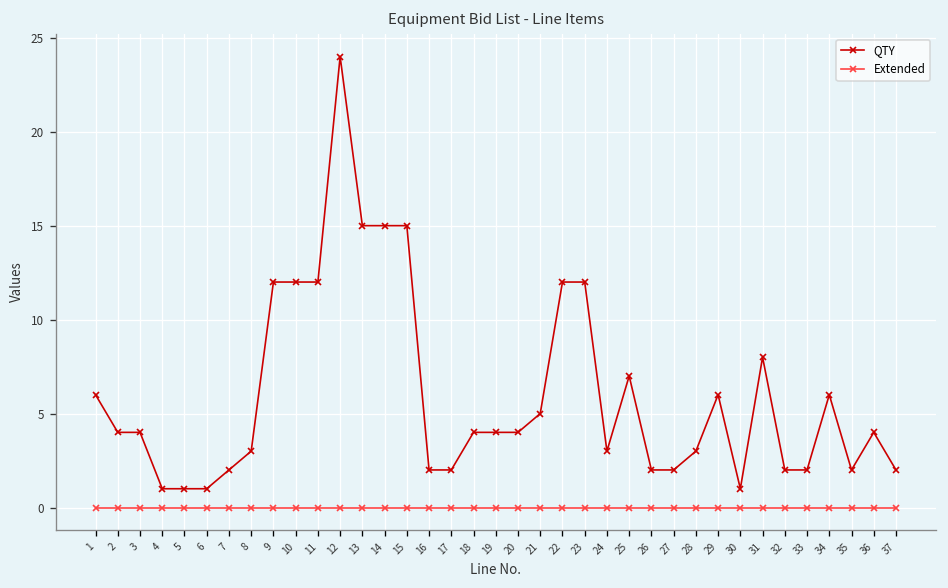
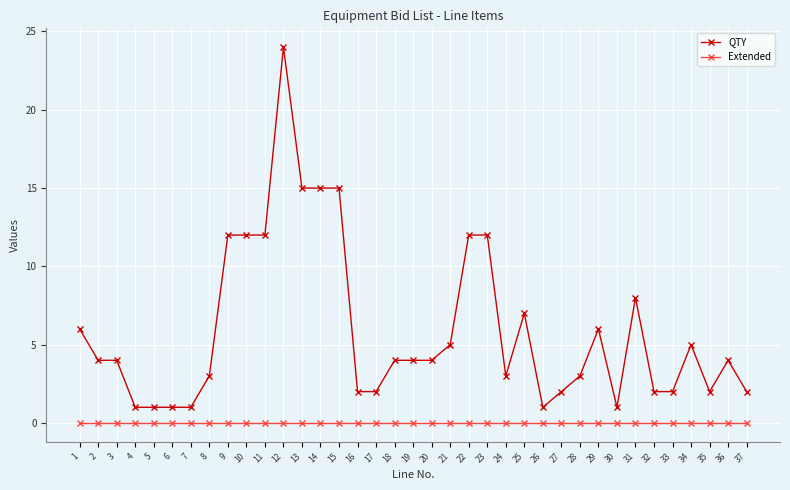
  {
    "QTY": {
      "1": 6,
      "2": 4,
      "3": 4,
      "4": 1,
      "5": 1,
      "6": 1,
-     "7": 2,
+     "7": 1,
      "8": 3,
      "9": 12,
      "10": 12,
      "11": 12,
      "12": 24,
      "13": 15,
      "14": 15,
      "15": 15,
      "16": 2,
      "17": 2,
      "18": 4,
      "19": 4,
      "20": 4,
      "21": 5,
      "22": 12,
      "23": 12,
      "24": 3,
      "25": 7,
-     "26": 2,
+     "26": 1,
      "27": 2,
      "28": 3,
      "29": 6,
      "30": 1,
      "31": 8,
      "32": 2,
      "33": 2,
-     "34": 6,
+     "34": 5,
      "35": 2,
      "36": 4,
      "37": 2
    },
    "Extended": {
      "1": 0,
      "2": 0,
      "3": 0,
      "4": 0,
      "5": 0,
      "6": 0,
      "7": 0,
      "8": 0,
      "9": 0,
      "10": 0,
      "11": 0,
      "12": 0,
      "13": 0,
      "14": 0,
      "15": 0,
      "16": 0,
      "17": 0,
      "18": 0,
      "19": 0,
      "20": 0,
      "21": 0,
      "22": 0,
      "23": 0,
      "24": 0,
      "25": 0,
      "26": 0,
      "27": 0,
      "28": 0,
      "29": 0,
      "30": 0,
      "31": 0,
      "32": 0,
      "33": 0,
      "34": 0,
      "35": 0,
      "36": 0,
      "37": 0
    }
  }
